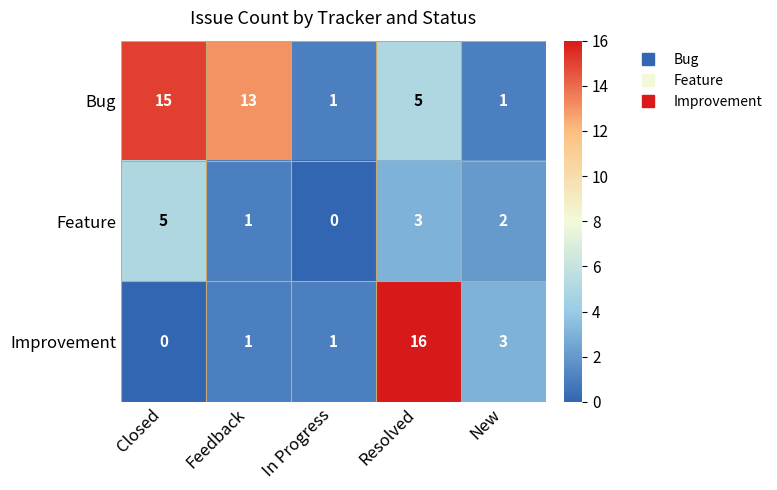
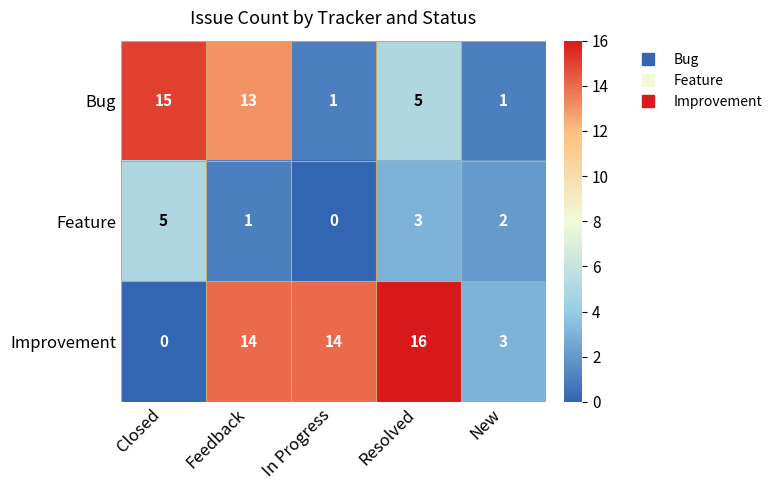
  {
    "Bug": {
      "Closed": 15,
      "Feedback": 13,
      "In Progress": 1,
      "Resolved": 5,
      "New": 1
    },
    "Feature": {
      "Closed": 5,
      "Feedback": 1,
      "In Progress": 0,
      "Resolved": 3,
      "New": 2
    },
    "Improvement": {
      "Closed": 0,
-     "Feedback": 1,
-     "In Progress": 1,
+     "Feedback": 14,
+     "In Progress": 14,
      "Resolved": 16,
      "New": 3
    }
  }
